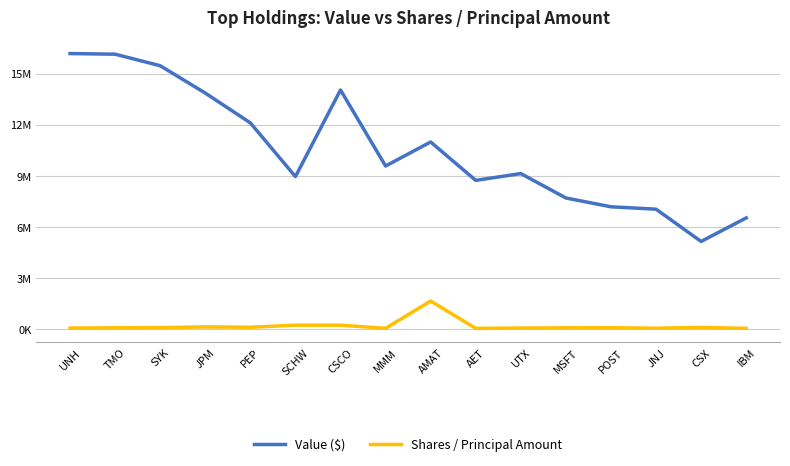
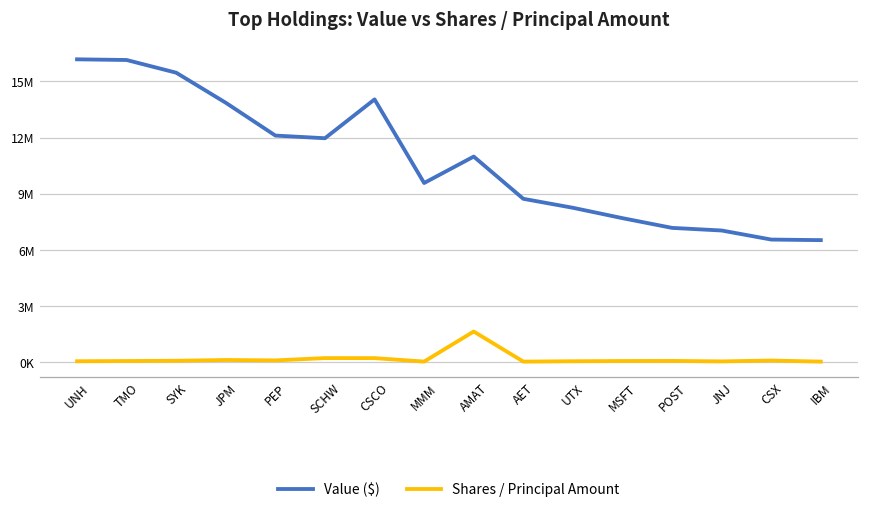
  {
    "Value ($)": {
      "UNH": 16200000,
      "TMO": 16100000,
      "SYK": 15500000,
      "JPM": 13900000,
      "PEP": 12100000,
-     "SCHW": 9000000,
+     "SCHW": 12000000,
      "CSCO": 14000000,
      "MMM": 9600000,
      "AMAT": 11000000,
      "AET": 8700000,
-     "UTX": 9100000,
+     "UTX": 8300000,
      "MSFT": 7700000,
      "POST": 7200000,
      "JNJ": 7000000,
-     "CSX": 5100000,
+     "CSX": 6600000,
      "IBM": 6500000
    },
    "Shares / Principal Amount": {
      "UNH": 100000,
      "TMO": 100000,
      "SYK": 100000,
      "JPM": 100000,
      "PEP": 100000,
      "SCHW": 200000,
      "CSCO": 200000,
      "MMM": 0,
      "AMAT": 1700000,
      "AET": 0,
      "UTX": 100000,
      "MSFT": 100000,
      "POST": 100000,
      "JNJ": 100000,
      "CSX": 100000,
      "IBM": 0
    }
  }
